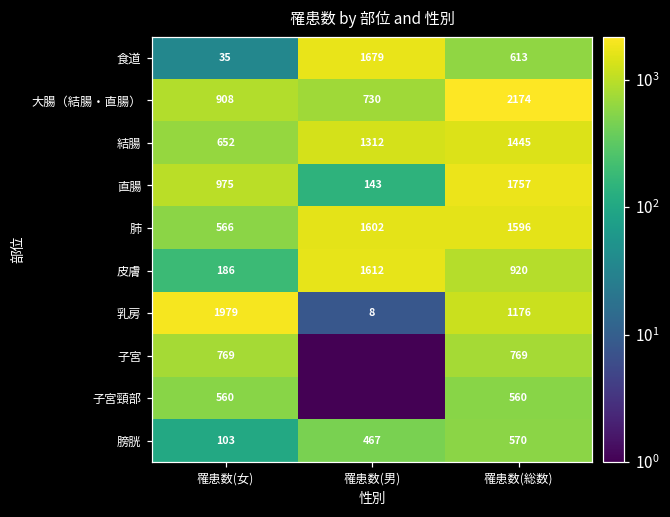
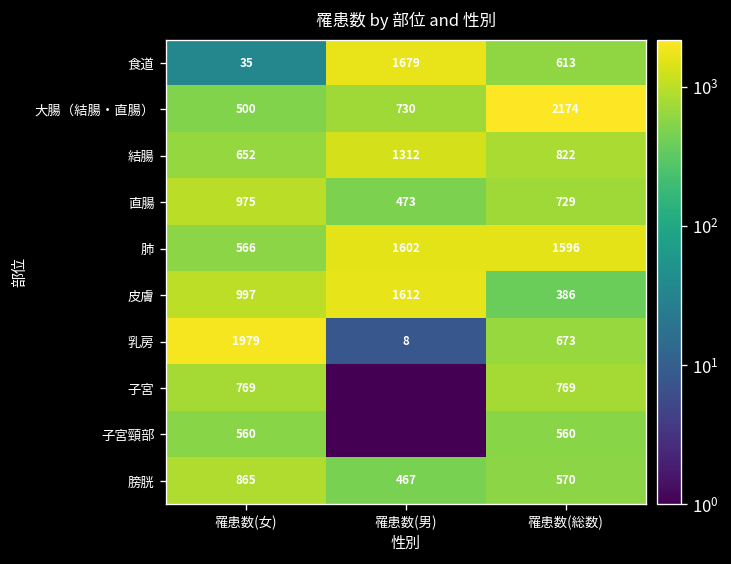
  {
    "食道": {
      "罹患数(女)": 35,
      "罹患数(男)": 1679,
      "罹患数(総数)": 613
    },
    "大腸（結腸・直腸）": {
-     "罹患数(女)": 908,
+     "罹患数(女)": 500,
      "罹患数(男)": 730,
      "罹患数(総数)": 2174
    },
    "結腸": {
      "罹患数(女)": 652,
      "罹患数(男)": 1312,
-     "罹患数(総数)": 1445
+     "罹患数(総数)": 822
    },
    "直腸": {
      "罹患数(女)": 975,
-     "罹患数(男)": 143,
-     "罹患数(総数)": 1757
+     "罹患数(男)": 473,
+     "罹患数(総数)": 729
    },
    "肺": {
      "罹患数(女)": 566,
      "罹患数(男)": 1602,
      "罹患数(総数)": 1596
    },
    "皮膚": {
-     "罹患数(女)": 186,
+     "罹患数(女)": 997,
      "罹患数(男)": 1612,
-     "罹患数(総数)": 920
+     "罹患数(総数)": 386
    },
    "乳房": {
      "罹患数(女)": 1979,
      "罹患数(男)": 8,
-     "罹患数(総数)": 1176
+     "罹患数(総数)": 673
    },
    "子宮": {
      "罹患数(女)": 769,
      "罹患数(総数)": 769
    },
    "子宮頸部": {
      "罹患数(女)": 560,
      "罹患数(総数)": 560
    },
    "膀胱": {
-     "罹患数(女)": 103,
+     "罹患数(女)": 865,
      "罹患数(男)": 467,
      "罹患数(総数)": 570
    }
  }
